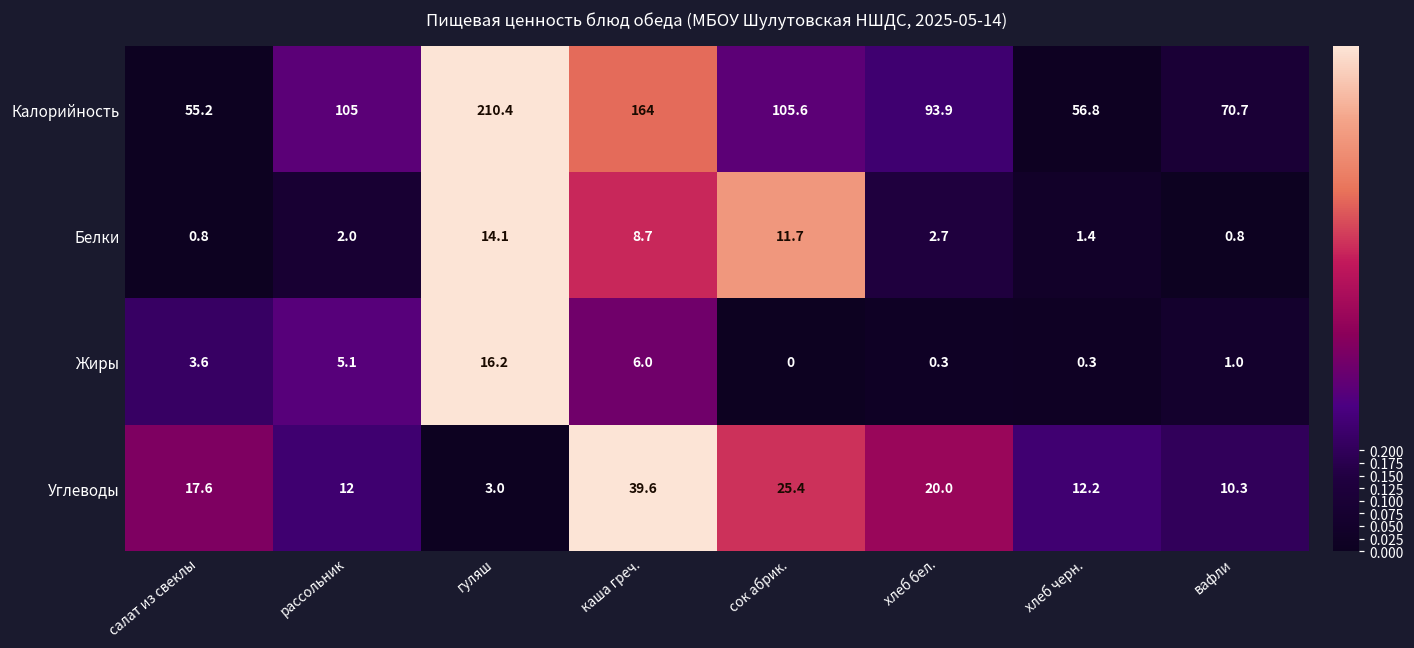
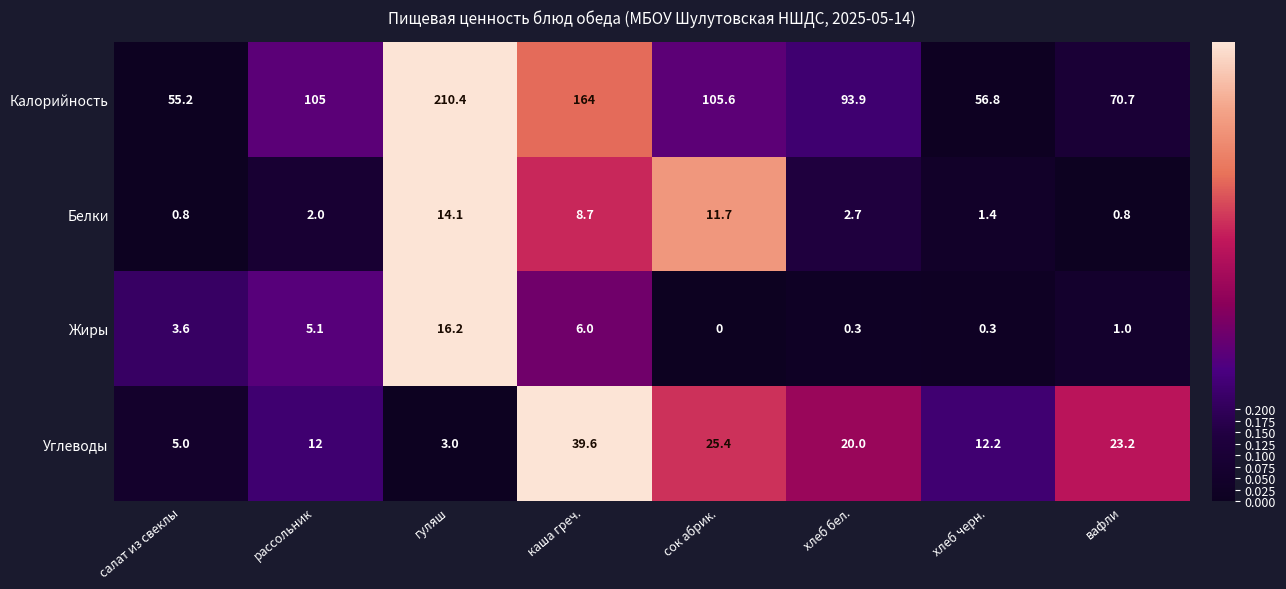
  {
    "Калорийность": {
      "салат из свеклы": 55.2,
      "рассольник": 105,
      "гуляш": 210.4,
      "каша греч.": 164,
      "сок абрик.": 105.6,
      "хлеб бел.": 93.9,
      "хлеб черн.": 56.8,
      "вафли": 70.7
    },
    "Белки": {
      "салат из свеклы": 0.8,
      "рассольник": 2.0,
      "гуляш": 14.1,
      "каша греч.": 8.7,
      "сок абрик.": 11.7,
      "хлеб бел.": 2.7,
      "хлеб черн.": 1.4,
      "вафли": 0.8
    },
    "Жиры": {
      "салат из свеклы": 3.6,
      "рассольник": 5.1,
      "гуляш": 16.2,
      "каша греч.": 6.0,
      "сок абрик.": 0,
      "хлеб бел.": 0.3,
      "хлеб черн.": 0.3,
      "вафли": 1.0
    },
    "Углеводы": {
-     "салат из свеклы": 17.6,
+     "салат из свеклы": 5.0,
      "рассольник": 12,
      "гуляш": 3.0,
      "каша греч.": 39.6,
      "сок абрик.": 25.4,
      "хлеб бел.": 20.0,
      "хлеб черн.": 12.2,
-     "вафли": 10.3
+     "вафли": 23.2
    }
  }
